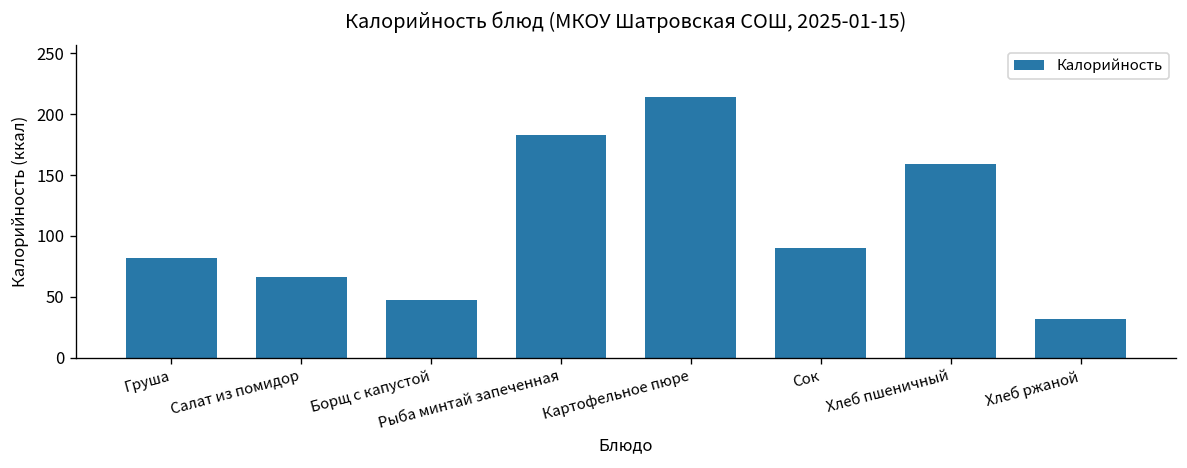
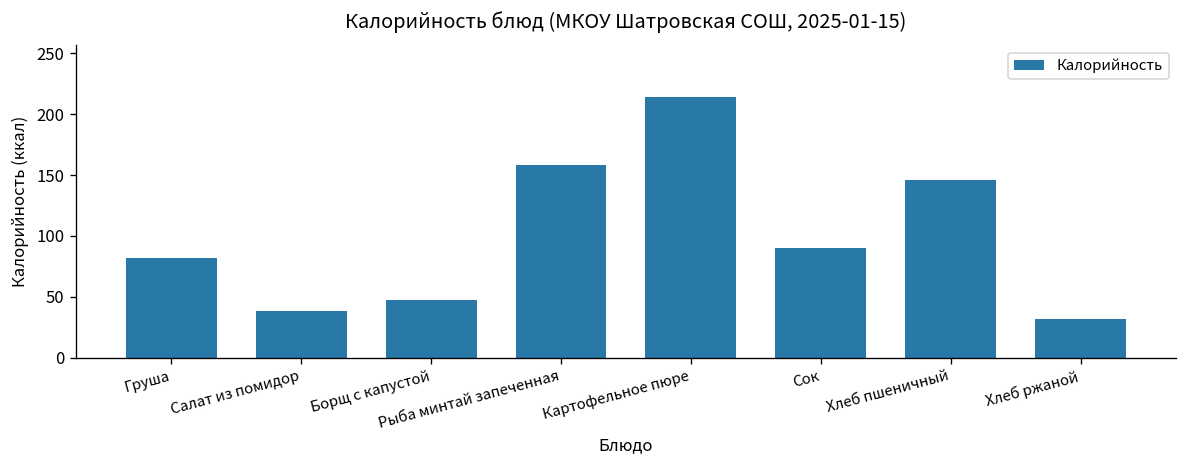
  {
    "Груша": 82,
-   "Салат из помидор": 66,
+   "Салат из помидор": 38,
    "Борщ с капустой": 47,
-   "Рыба минтай запеченная": 183,
+   "Рыба минтай запеченная": 158,
    "Картофельное пюре": 214,
    "Сок": 90,
-   "Хлеб пшеничный": 159,
+   "Хлеб пшеничный": 146,
    "Хлеб ржаной": 31
  }
